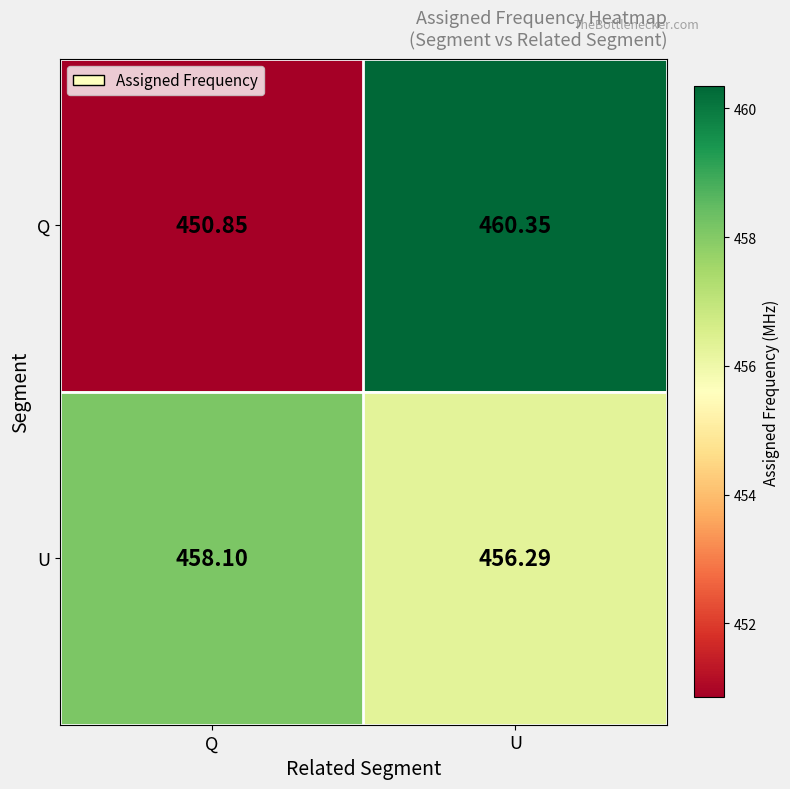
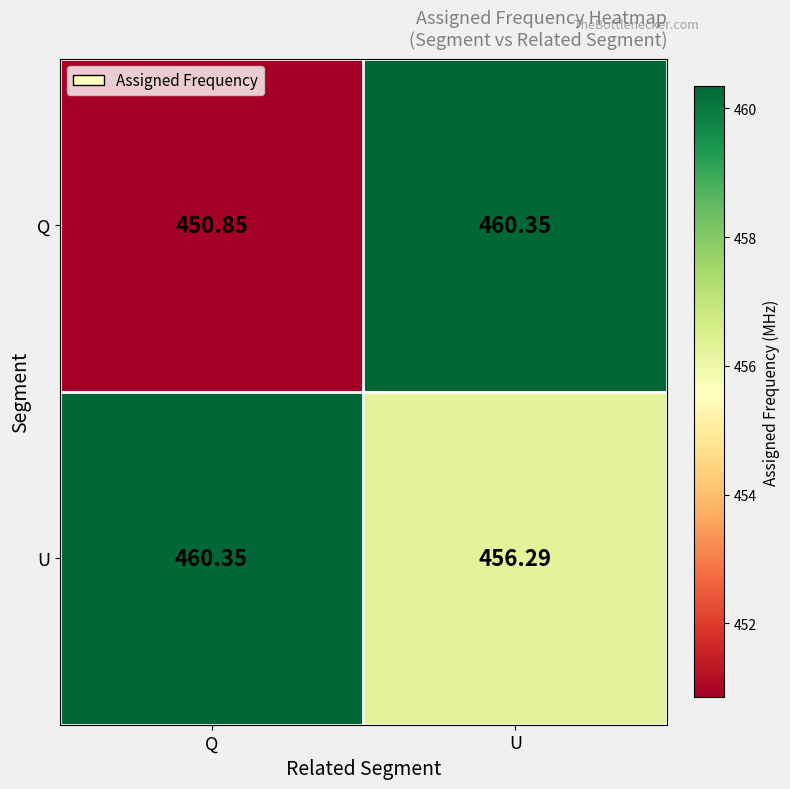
  {
    "Q": {
      "Q": 450.85,
      "U": 460.35
    },
    "U": {
-     "Q": 458.10,
+     "Q": 460.35,
      "U": 456.29
    }
  }
